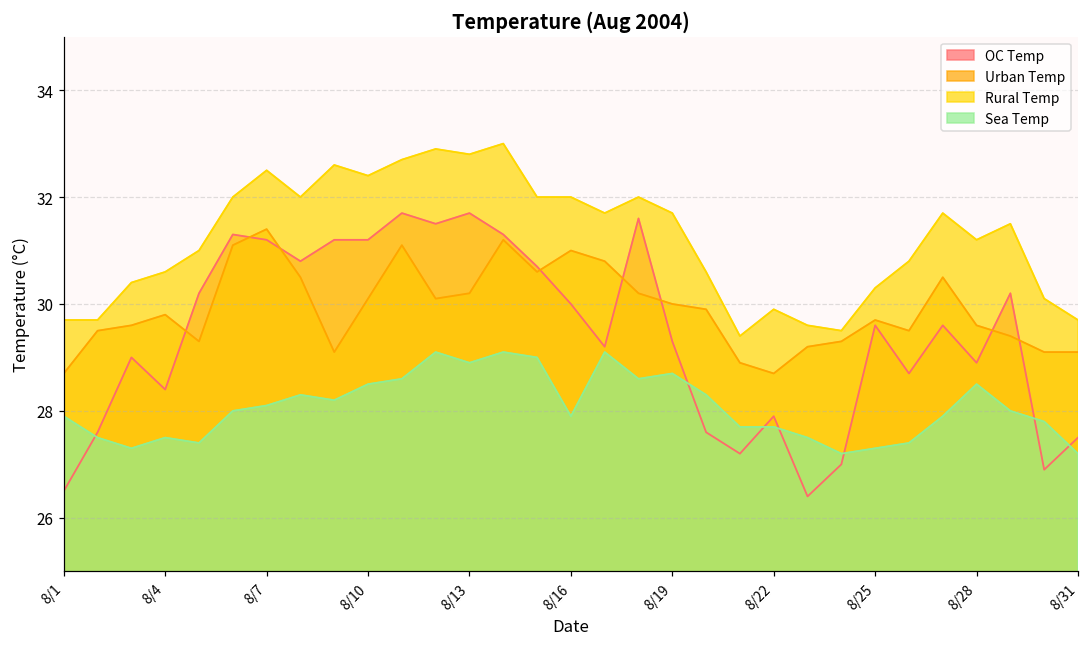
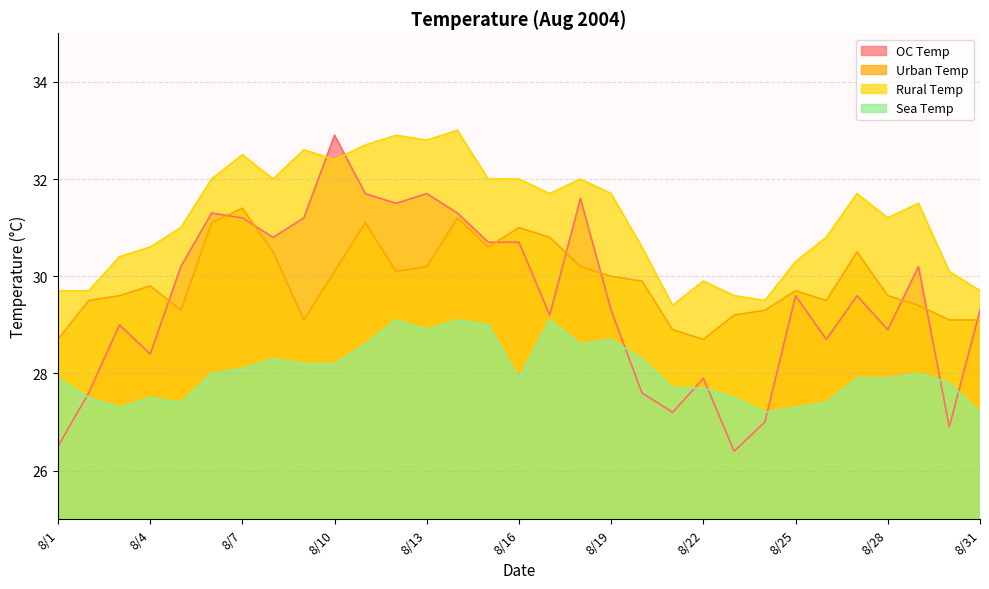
  {
    "OC Temp": {
      "8/1": 26.5,
      "8/4": 28.4,
      "8/7": 31.2,
-     "8/10": 31.2,
+     "8/10": 32.9,
      "8/13": 31.7,
-     "8/16": 30.0,
+     "8/16": 30.7,
      "8/19": 29.3,
      "8/22": 27.9,
      "8/25": 29.6,
      "8/28": 28.9,
-     "8/31": 27.5
+     "8/31": 29.3
    },
    "Sea Temp": {
      "8/1": 27.9,
      "8/4": 27.5,
      "8/7": 28.1,
-     "8/10": 28.5,
+     "8/10": 28.2,
      "8/13": 28.9,
      "8/16": 27.9,
      "8/19": 28.7,
      "8/22": 27.7,
      "8/25": 27.3,
-     "8/28": 28.5,
+     "8/28": 27.9,
      "8/31": 27.2
    }
  }
